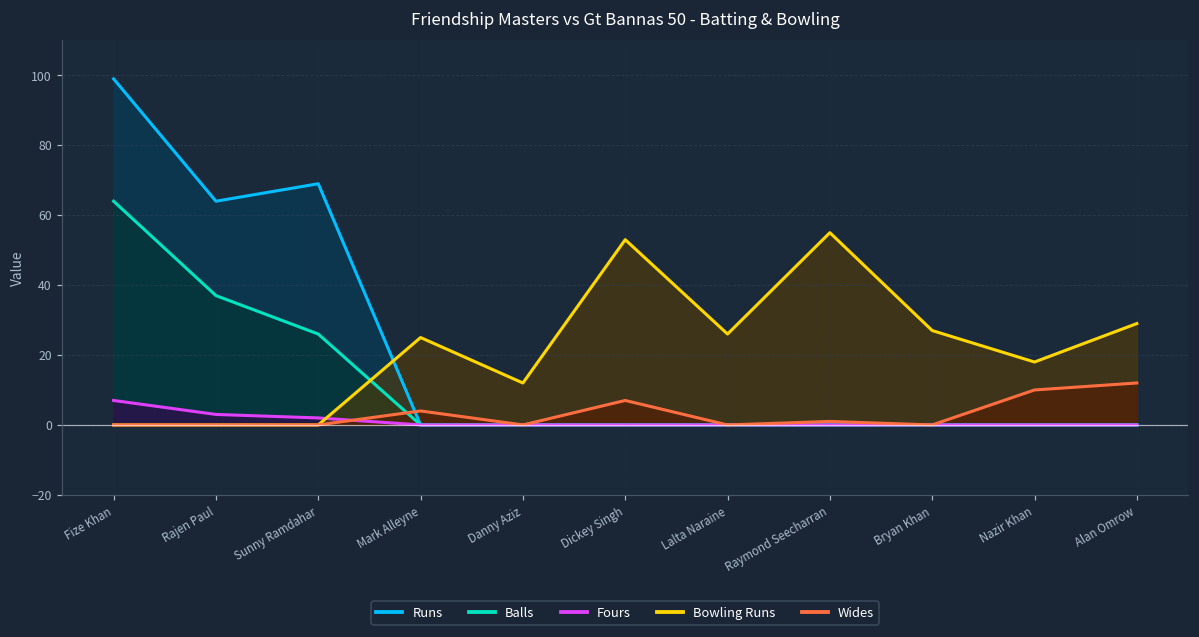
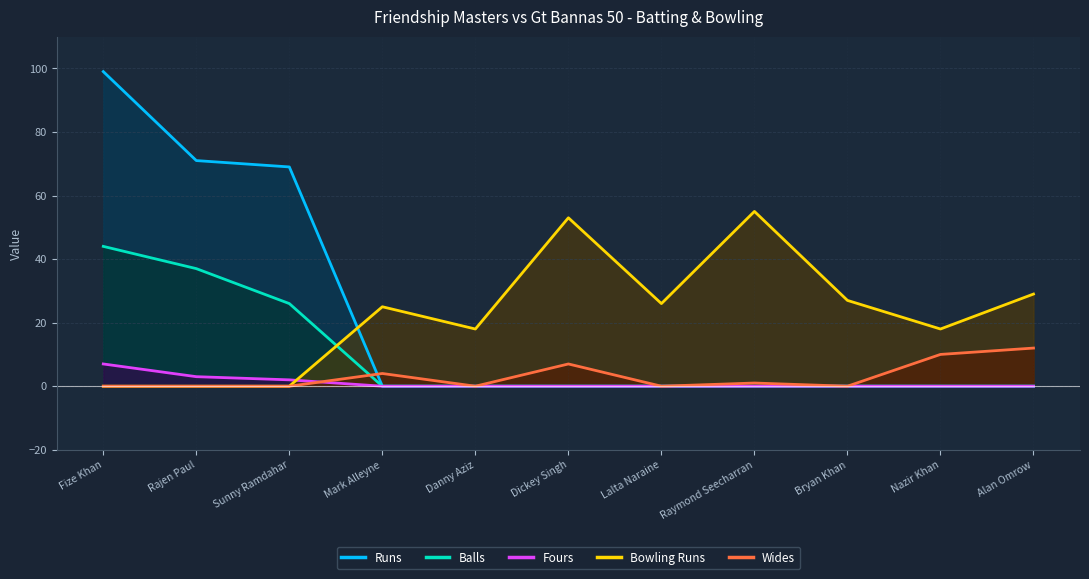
  {
    "Runs": {
      "Fize Khan": 99,
-     "Rajen Paul": 64,
+     "Rajen Paul": 71,
      "Sunny Ramdahar": 69
    },
    "Balls": {
-     "Fize Khan": 64,
+     "Fize Khan": 44,
      "Rajen Paul": 37,
      "Sunny Ramdahar": 26
    },
    "Fours": {
      "Fize Khan": 7,
      "Rajen Paul": 3,
      "Sunny Ramdahar": 2
    },
    "Bowling Runs": {
      "Mark Alleyne": 25,
-     "Danny Aziz": 12,
+     "Danny Aziz": 18,
      "Dickey Singh": 53,
      "Lalta Naraine": 26,
      "Raymond Seecharran": 55,
      "Bryan Khan": 27,
      "Nazir Khan": 18,
      "Alan Omrow": 29
    },
    "Wides": {
      "Mark Alleyne": 4,
      "Dickey Singh": 7,
      "Raymond Seecharran": 1,
      "Nazir Khan": 10,
      "Alan Omrow": 12
    }
  }
